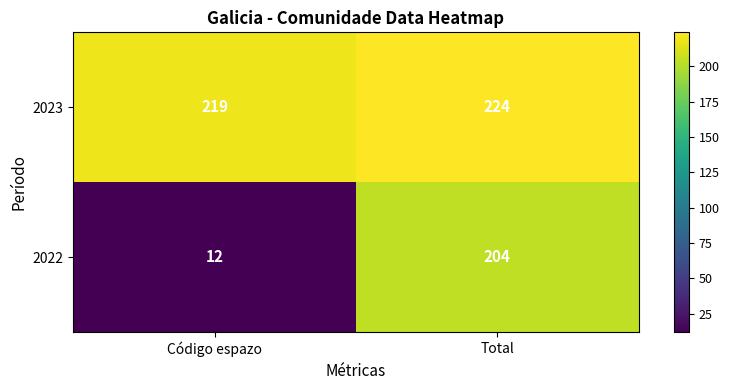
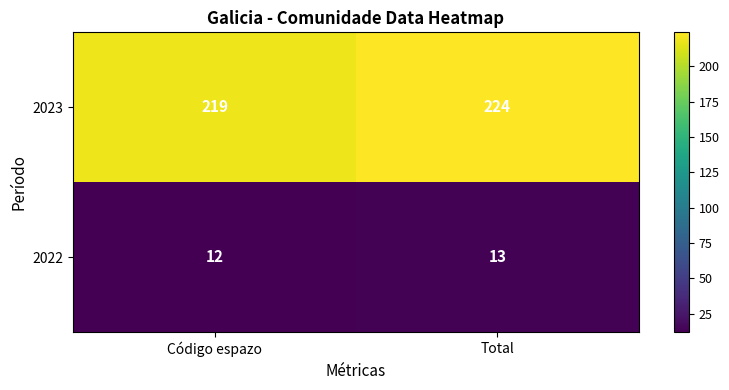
  {
    "2023": {
      "Código espazo": 219,
      "Total": 224
    },
    "2022": {
      "Código espazo": 12,
-     "Total": 204
+     "Total": 13
    }
  }
